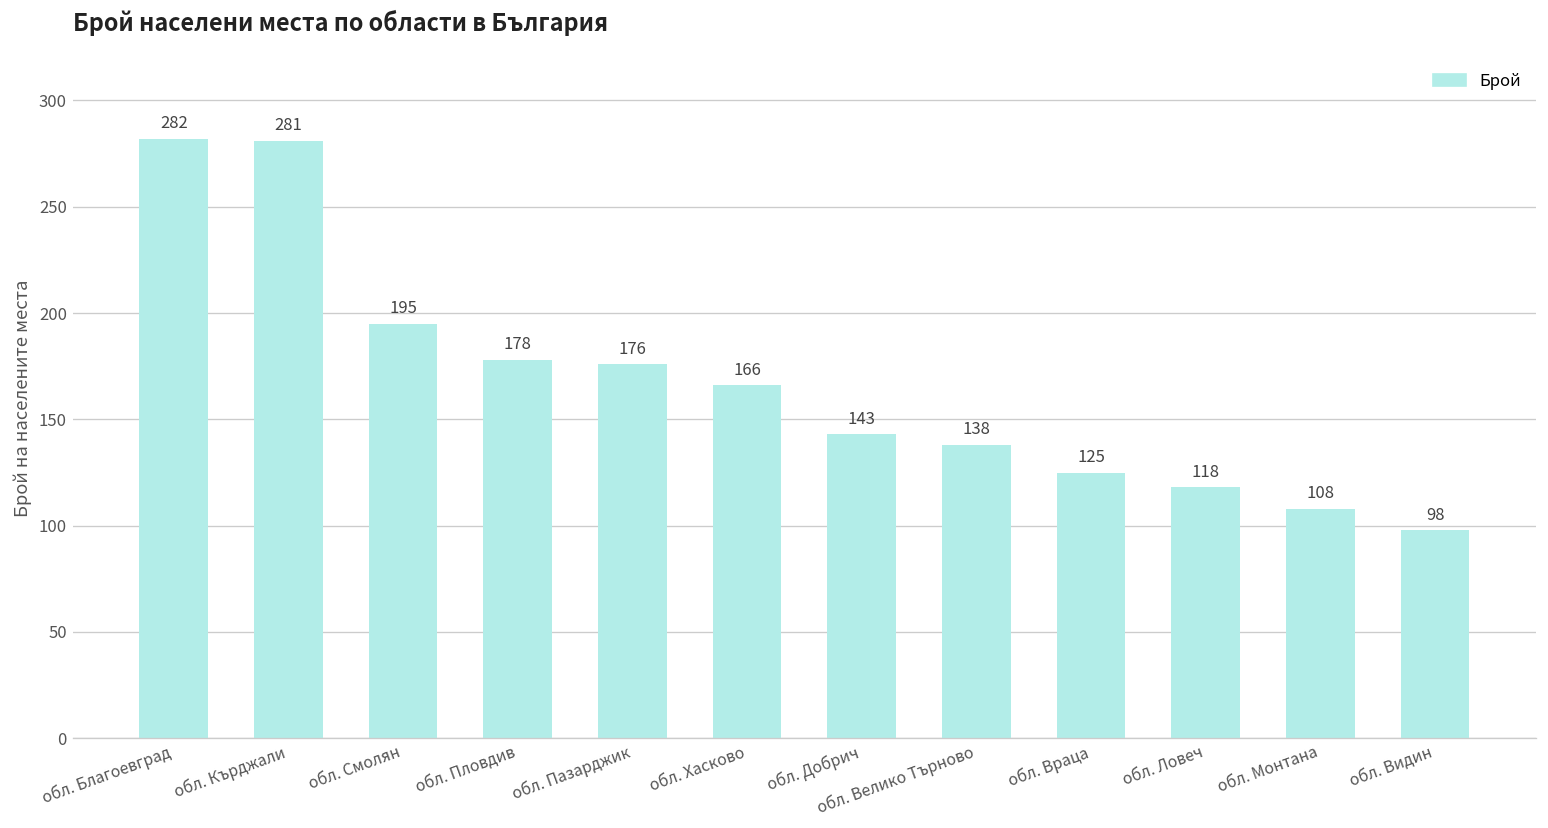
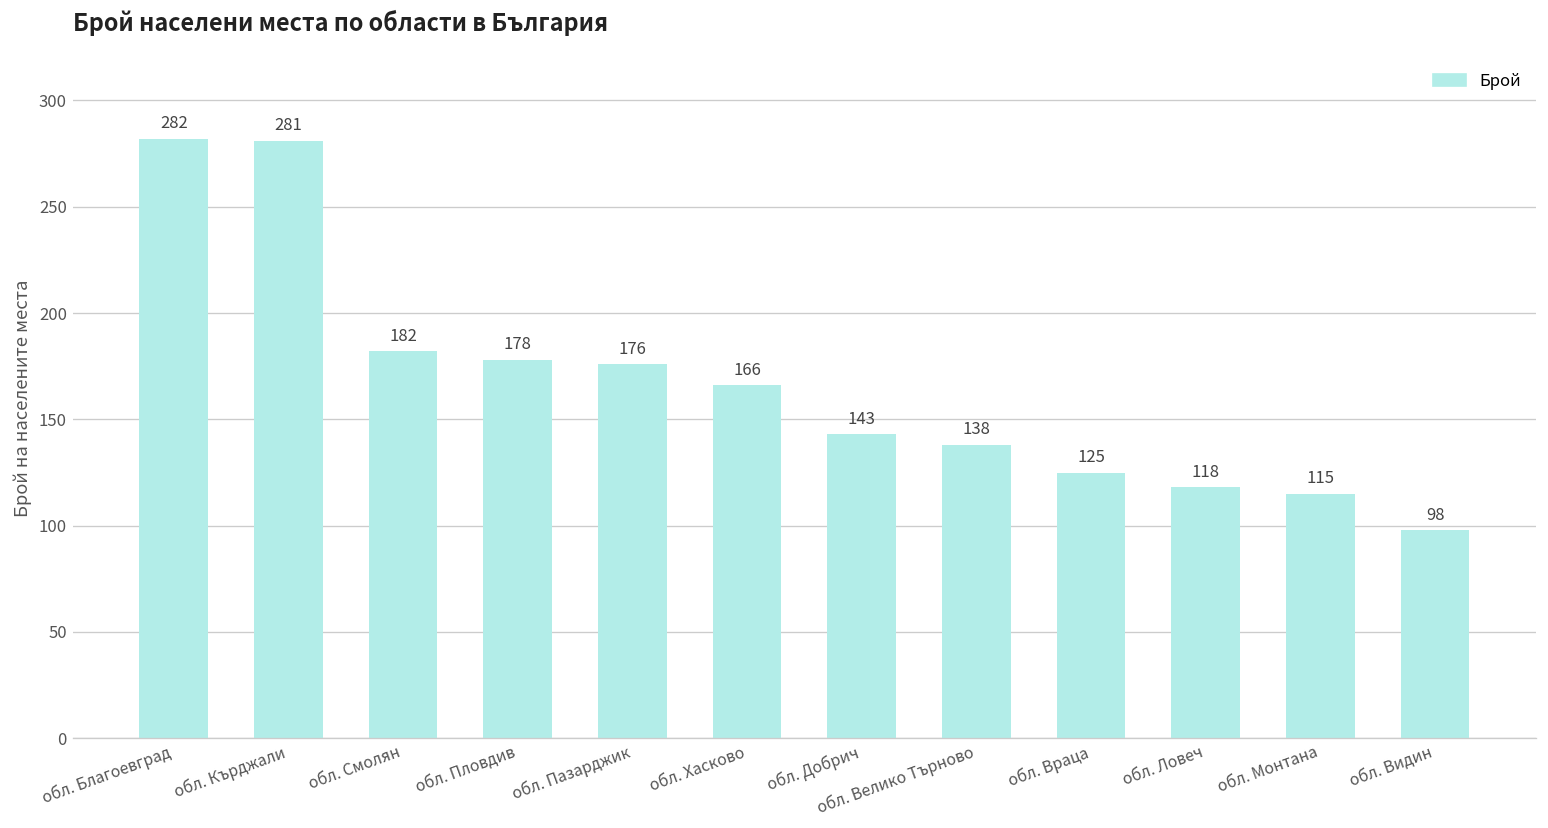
  {
    "обл. Благоевград": 282,
    "обл. Кърджали": 281,
-   "обл. Смолян": 195,
+   "обл. Смолян": 182,
    "обл. Пловдив": 178,
    "обл. Пазарджик": 176,
    "обл. Хасково": 166,
    "обл. Добрич": 143,
    "обл. Велико Търново": 138,
    "обл. Враца": 125,
    "обл. Ловеч": 118,
-   "обл. Монтана": 108,
+   "обл. Монтана": 115,
    "обл. Видин": 98
  }
